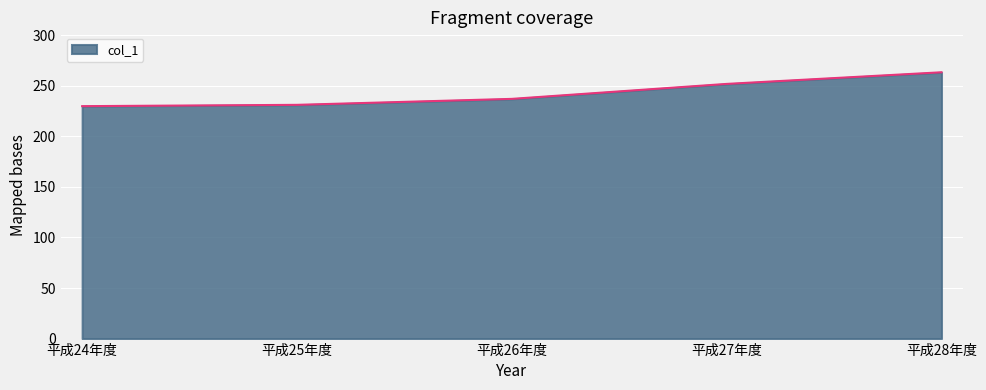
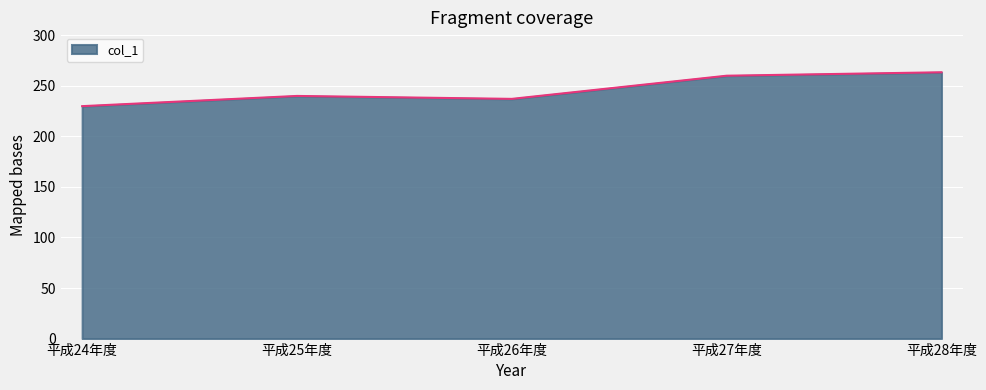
  {
    "平成24年度": 230,
-   "平成25年度": 231,
+   "平成25年度": 240,
    "平成26年度": 237,
-   "平成27年度": 252,
+   "平成27年度": 260,
    "平成28年度": 263
  }
